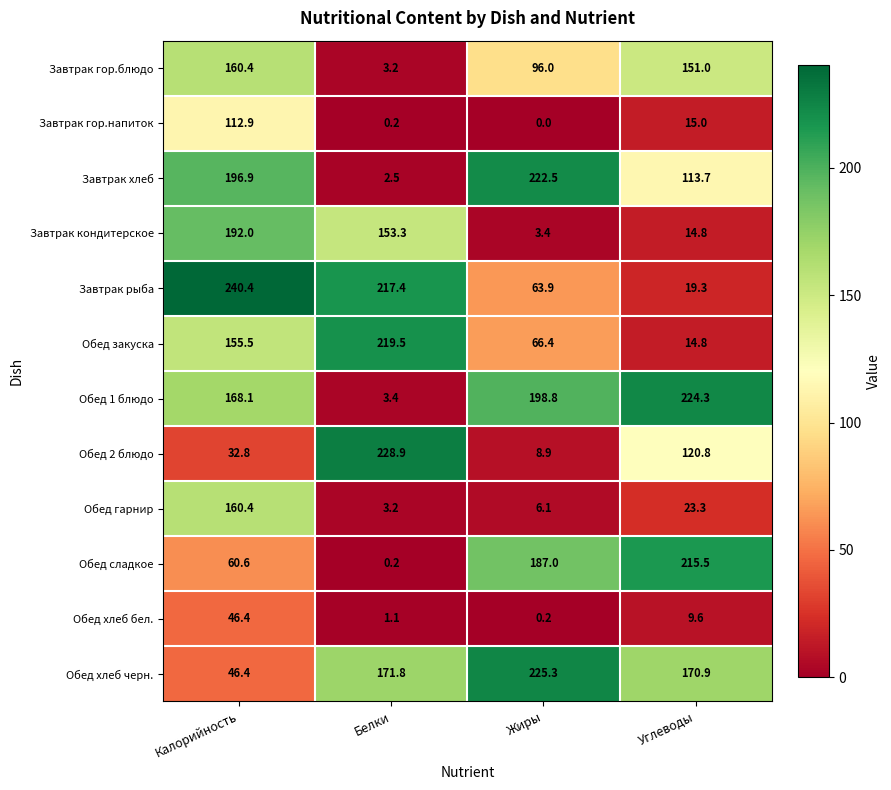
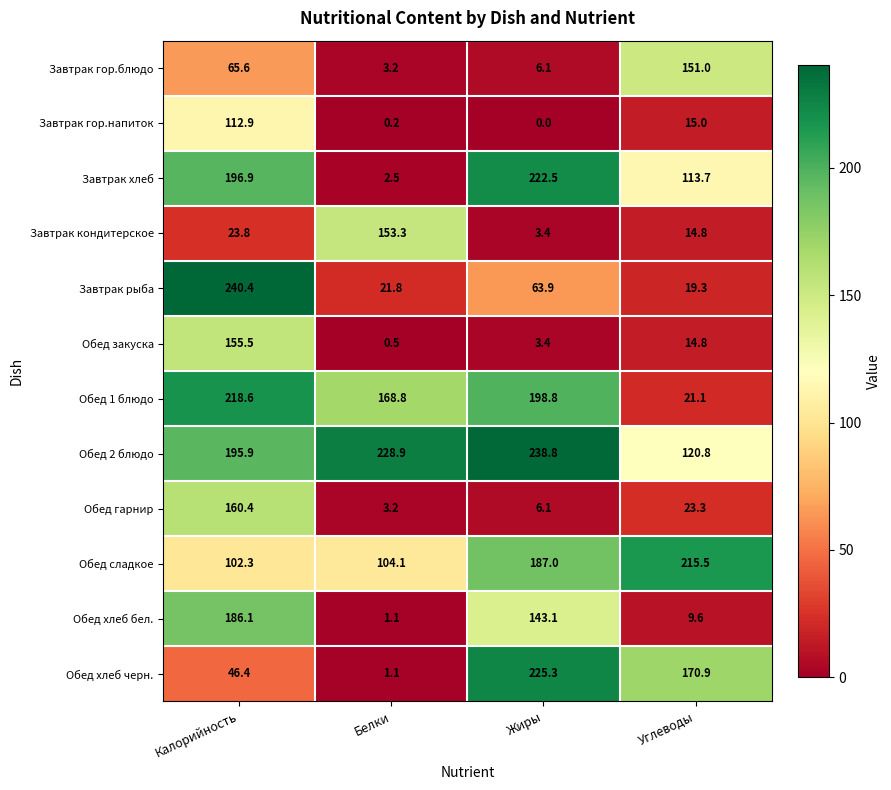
  {
    "Завтрак гор.блюдо": {
-     "Калорийность": 160.4,
+     "Калорийность": 65.6,
      "Белки": 3.2,
-     "Жиры": 96.0,
+     "Жиры": 6.1,
      "Углеводы": 151.0
    },
    "Завтрак гор.напиток": {
      "Калорийность": 112.9,
      "Белки": 0.2,
      "Жиры": 0.0,
      "Углеводы": 15.0
    },
    "Завтрак хлеб": {
      "Калорийность": 196.9,
      "Белки": 2.5,
      "Жиры": 222.5,
      "Углеводы": 113.7
    },
    "Завтрак кондитерское": {
-     "Калорийность": 192.0,
+     "Калорийность": 23.8,
      "Белки": 153.3,
      "Жиры": 3.4,
      "Углеводы": 14.8
    },
    "Завтрак рыба": {
      "Калорийность": 240.4,
-     "Белки": 217.4,
+     "Белки": 21.8,
      "Жиры": 63.9,
      "Углеводы": 19.3
    },
    "Обед закуска": {
      "Калорийность": 155.5,
-     "Белки": 219.5,
-     "Жиры": 66.4,
+     "Белки": 0.5,
+     "Жиры": 3.4,
      "Углеводы": 14.8
    },
    "Обед 1 блюдо": {
-     "Калорийность": 168.1,
-     "Белки": 3.4,
+     "Калорийность": 218.6,
+     "Белки": 168.8,
      "Жиры": 198.8,
-     "Углеводы": 224.3
+     "Углеводы": 21.1
    },
    "Обед 2 блюдо": {
-     "Калорийность": 32.8,
+     "Калорийность": 195.9,
      "Белки": 228.9,
-     "Жиры": 8.9,
+     "Жиры": 238.8,
      "Углеводы": 120.8
    },
    "Обед гарнир": {
      "Калорийность": 160.4,
      "Белки": 3.2,
      "Жиры": 6.1,
      "Углеводы": 23.3
    },
    "Обед сладкое": {
-     "Калорийность": 60.6,
-     "Белки": 0.2,
+     "Калорийность": 102.3,
+     "Белки": 104.1,
      "Жиры": 187.0,
      "Углеводы": 215.5
    },
    "Обед хлеб бел.": {
-     "Калорийность": 46.4,
+     "Калорийность": 186.1,
      "Белки": 1.1,
-     "Жиры": 0.2,
+     "Жиры": 143.1,
      "Углеводы": 9.6
    },
    "Обед хлеб черн.": {
      "Калорийность": 46.4,
-     "Белки": 171.8,
+     "Белки": 1.1,
      "Жиры": 225.3,
      "Углеводы": 170.9
    }
  }
